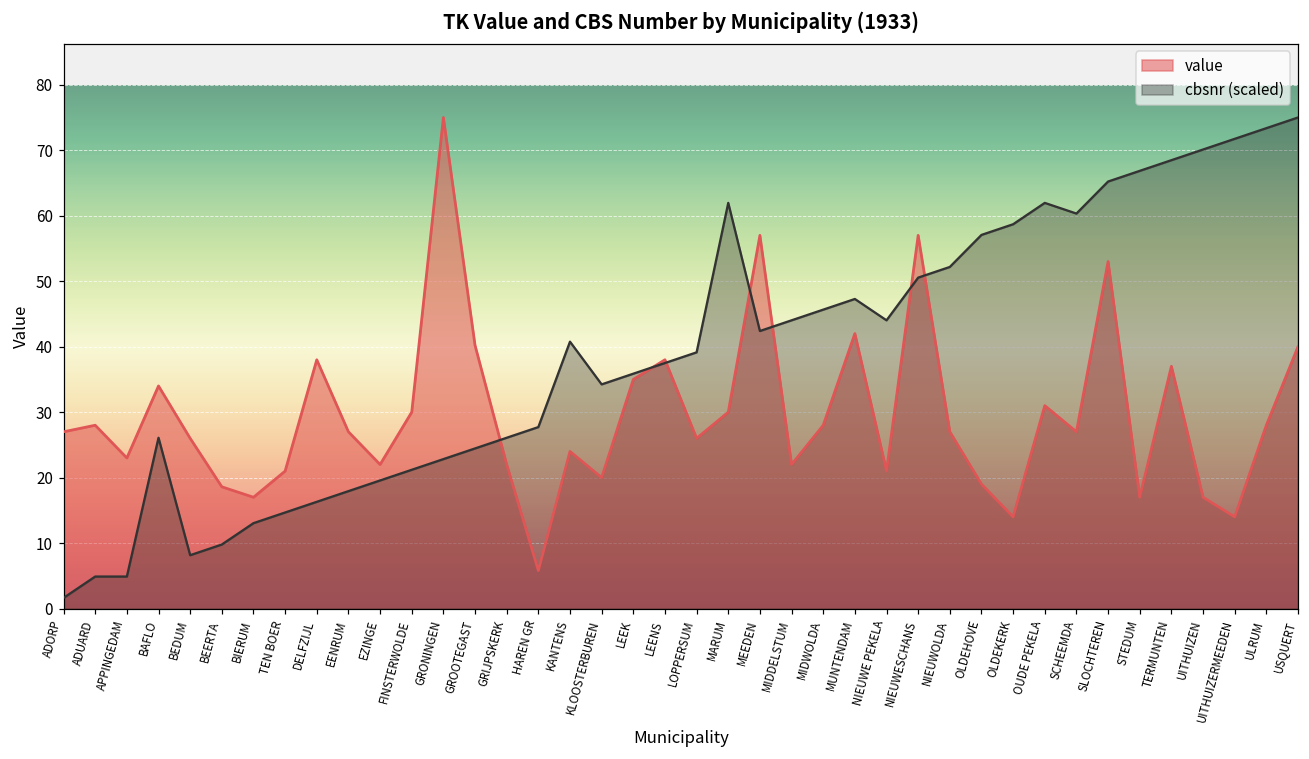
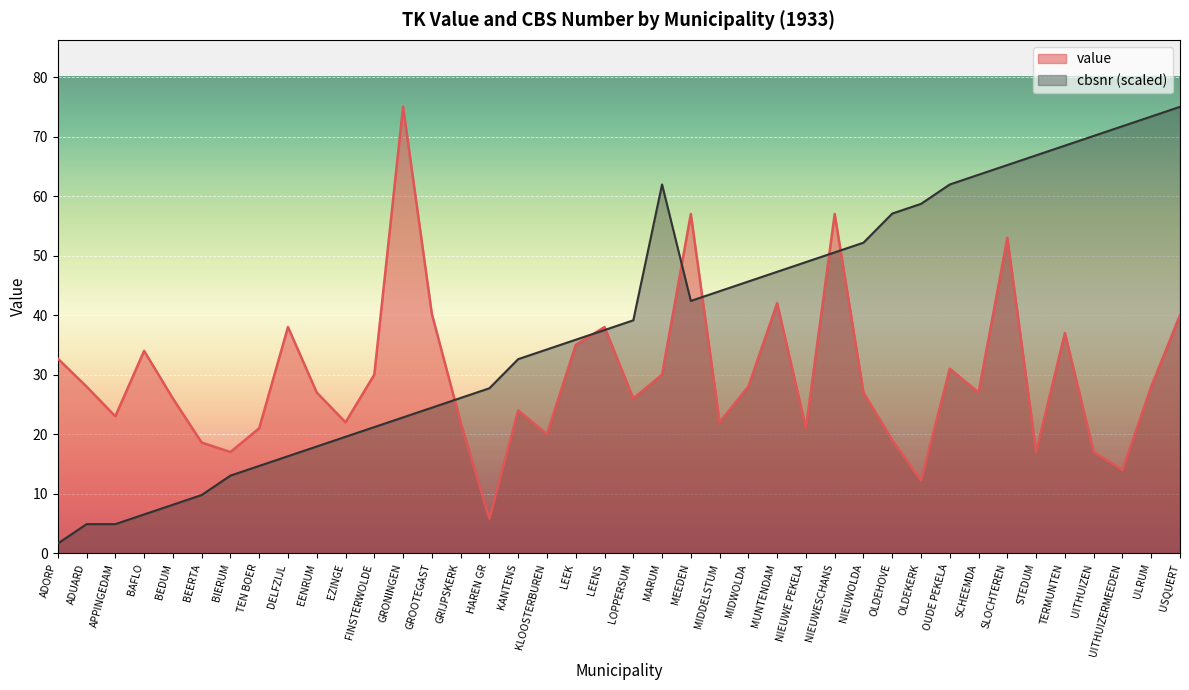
  {
    "value": {
-     "ADORP": 27,
+     "ADORP": 33,
      "ADUARD": 28,
      "APPINGEDAM": 23,
      "BAFLO": 34,
      "BEDUM": 26,
      "BEERTA": 19,
      "BIERUM": 17,
      "TEN BOER": 21,
      "DELFZIJL": 38,
      "EENRUM": 27,
      "EZINGE": 22,
      "FINSTERWOLDE": 30,
      "GRONINGEN": 75,
      "GROOTEGAST": 40,
      "GRIJPSKERK": 22,
      "HAREN GR": 6,
      "KANTENS": 24,
      "KLOOSTERBUREN": 20,
      "LEEK": 35,
      "LEENS": 38,
      "LOPPERSUM": 26,
      "MARUM": 30,
      "MEEDEN": 57,
      "MIDDELSTUM": 22,
      "MIDWOLDA": 28,
      "MUNTENDAM": 42,
      "NIEUWE PEKELA": 21,
      "NIEUWESCHANS": 57,
      "NIEUWOLDA": 27,
      "OLDEHOVE": 19,
-     "OLDEKERK": 14,
+     "OLDEKERK": 12,
      "OUDE PEKELA": 31,
      "SCHEEMDA": 27,
      "SLOCHTEREN": 53,
      "STEDUM": 17,
      "TERMUNTEN": 37,
      "UITHUIZEN": 17,
      "UITHUIZERMEEDEN": 14,
      "ULRUM": 28,
      "USQUERT": 40
    },
    "cbsnr (scaled)": {
      "ADORP": 2,
      "ADUARD": 5,
      "APPINGEDAM": 5,
-     "BAFLO": 26,
+     "BAFLO": 7,
      "BEDUM": 8,
      "BEERTA": 10,
      "BIERUM": 13,
      "TEN BOER": 15,
      "DELFZIJL": 16,
      "EENRUM": 18,
      "EZINGE": 20,
      "FINSTERWOLDE": 21,
      "GRONINGEN": 23,
      "GROOTEGAST": 24,
      "GRIJPSKERK": 26,
      "HAREN GR": 28,
-     "KANTENS": 41,
+     "KANTENS": 33,
      "KLOOSTERBUREN": 34,
      "LEEK": 36,
      "LEENS": 38,
      "LOPPERSUM": 39,
      "MARUM": 62,
      "MEEDEN": 42,
      "MIDDELSTUM": 44,
      "MIDWOLDA": 46,
      "MUNTENDAM": 47,
-     "NIEUWE PEKELA": 44,
+     "NIEUWE PEKELA": 49,
      "NIEUWESCHANS": 51,
      "NIEUWOLDA": 52,
      "OLDEHOVE": 57,
      "OLDEKERK": 59,
      "OUDE PEKELA": 62,
-     "SCHEEMDA": 60,
+     "SCHEEMDA": 64,
      "SLOCHTEREN": 65,
      "STEDUM": 67,
      "TERMUNTEN": 68,
      "UITHUIZEN": 70,
      "UITHUIZERMEEDEN": 72,
      "ULRUM": 73,
      "USQUERT": 75
    }
  }
